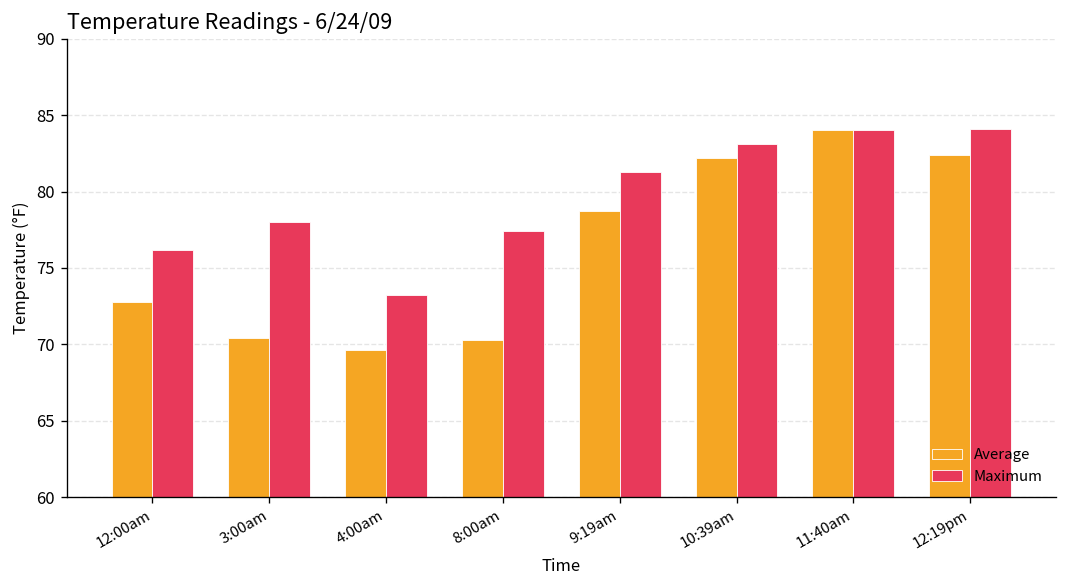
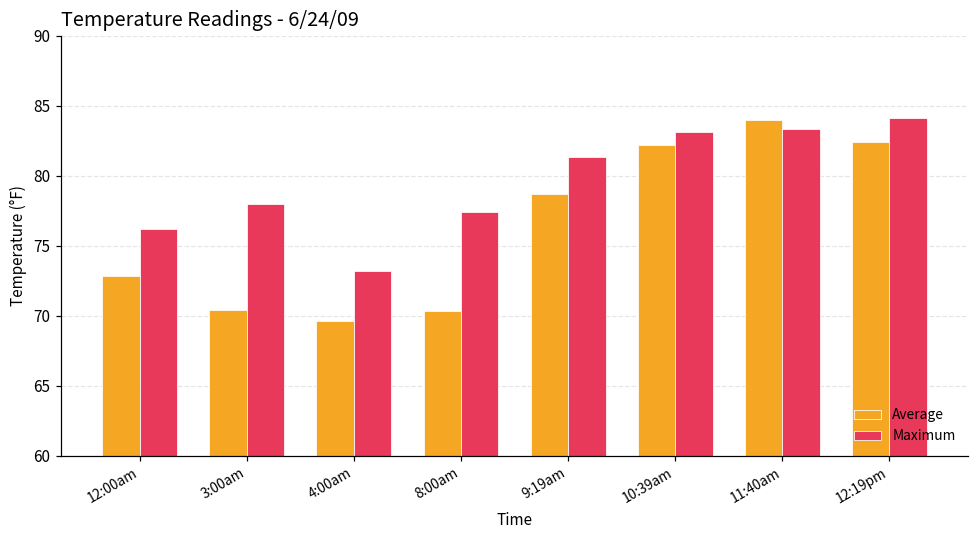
  {
    "Average": {
      "12:00am": 72.8,
      "3:00am": 70.4,
      "4:00am": 69.6,
      "8:00am": 70.3,
      "9:19am": 78.7,
      "10:39am": 82.2,
      "11:40am": 84.0,
      "12:19pm": 82.4
    },
    "Maximum": {
      "12:00am": 76.2,
      "3:00am": 78.0,
      "4:00am": 73.2,
      "8:00am": 77.4,
      "9:19am": 81.3,
      "10:39am": 83.1,
-     "11:40am": 84.0,
+     "11:40am": 83.3,
      "12:19pm": 84.1
    }
  }
